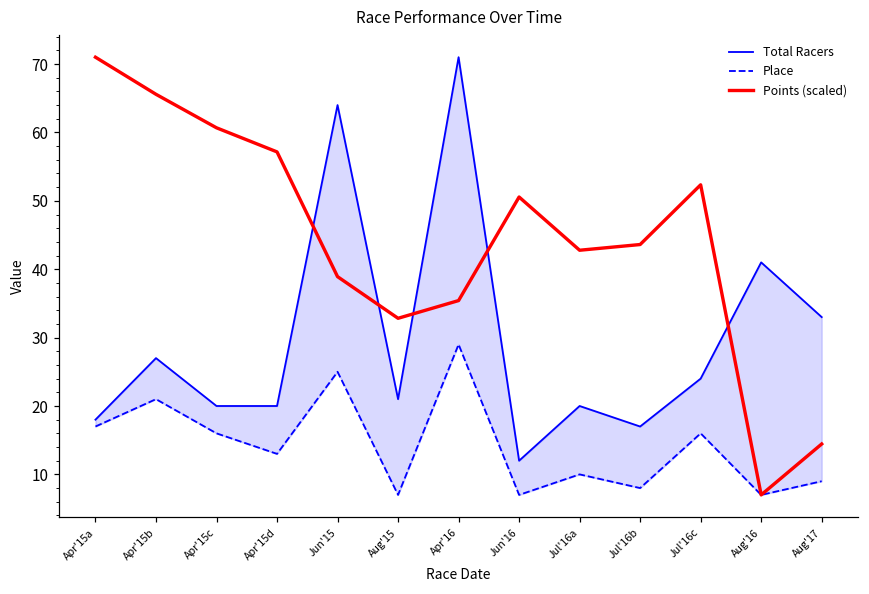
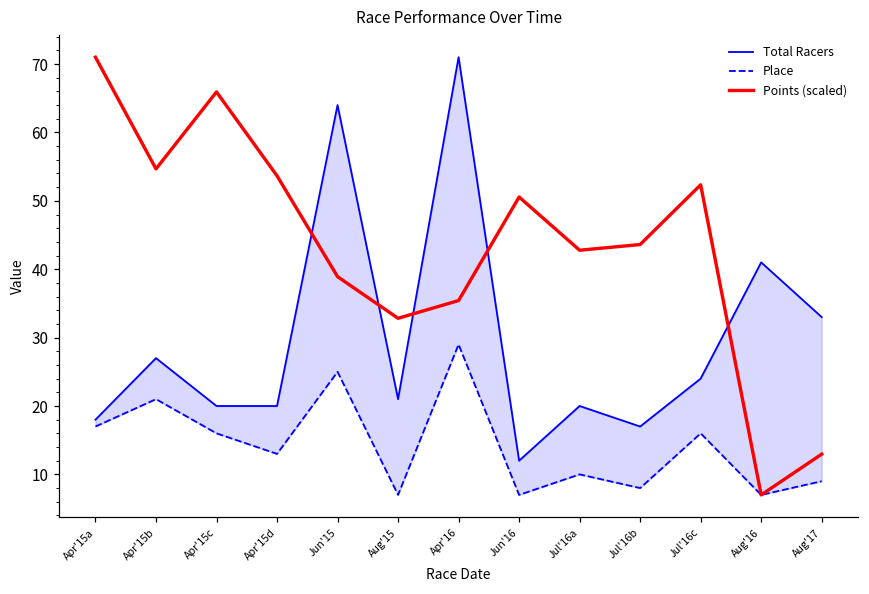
  {
    "Points (scaled)": {
      "Apr'15a": 71,
-     "Apr'15b": 66,
-     "Apr'15c": 61,
-     "Apr'15d": 57,
+     "Apr'15b": 55,
+     "Apr'15c": 66,
+     "Apr'15d": 54,
      "Jun'15": 39,
      "Aug'15": 33,
      "Apr'16": 35,
      "Jun'16": 51,
      "Jul'16a": 43,
      "Jul'16b": 44,
      "Jul'16c": 52,
-     "Aug'17": 14
+     "Aug'17": 13
    }
  }
